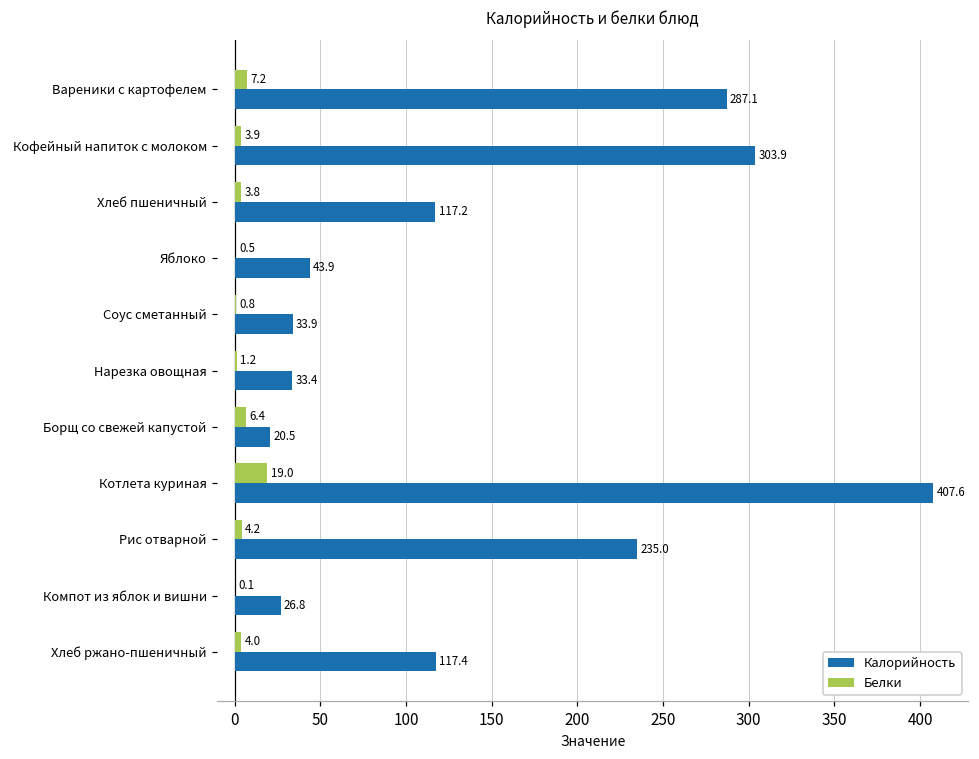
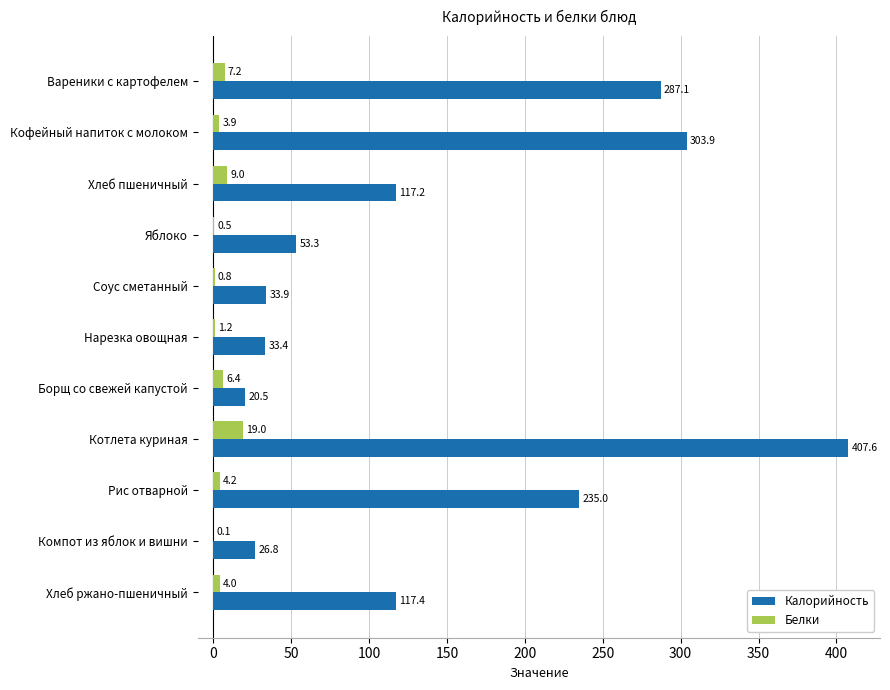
  {
    "Калорийность": {
      "Вареники с картофелем": 287.1,
      "Кофейный напиток с молоком": 303.9,
      "Хлеб пшеничный": 117.2,
-     "Яблоко": 43.9,
+     "Яблоко": 53.3,
      "Соус сметанный": 33.9,
      "Нарезка овощная": 33.4,
      "Борщ со свежей капустой": 20.5,
      "Котлета куриная": 407.6,
      "Рис отварной": 235.0,
      "Компот из яблок и вишни": 26.8,
      "Хлеб ржано-пшеничный": 117.4
    },
    "Белки": {
      "Вареники с картофелем": 7.2,
      "Кофейный напиток с молоком": 3.9,
-     "Хлеб пшеничный": 3.8,
+     "Хлеб пшеничный": 9.0,
      "Яблоко": 0.5,
      "Соус сметанный": 0.8,
      "Нарезка овощная": 1.2,
      "Борщ со свежей капустой": 6.4,
      "Котлета куриная": 19.0,
      "Рис отварной": 4.2,
      "Компот из яблок и вишни": 0.1,
      "Хлеб ржано-пшеничный": 4.0
    }
  }
